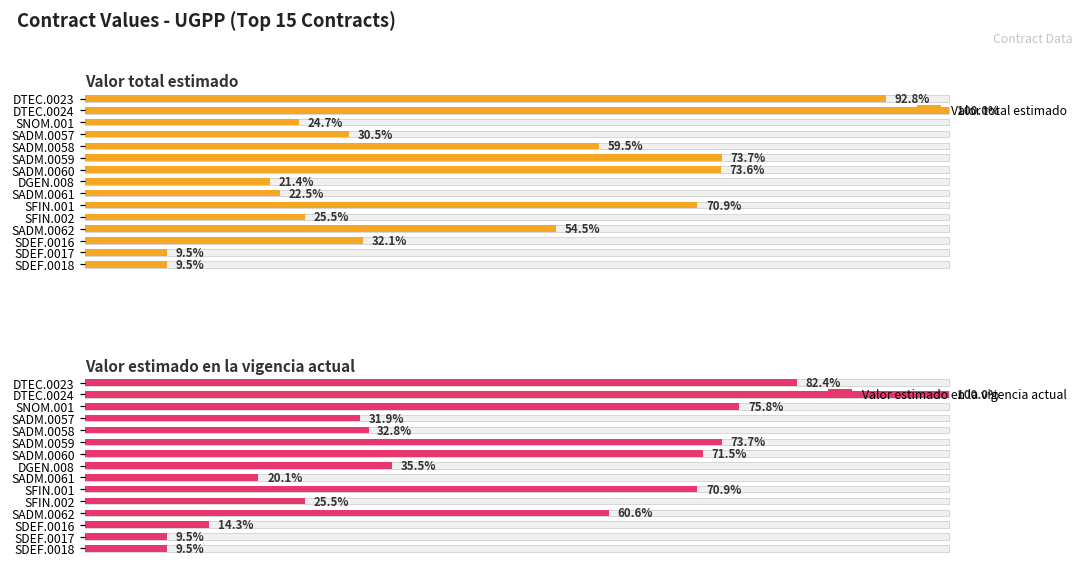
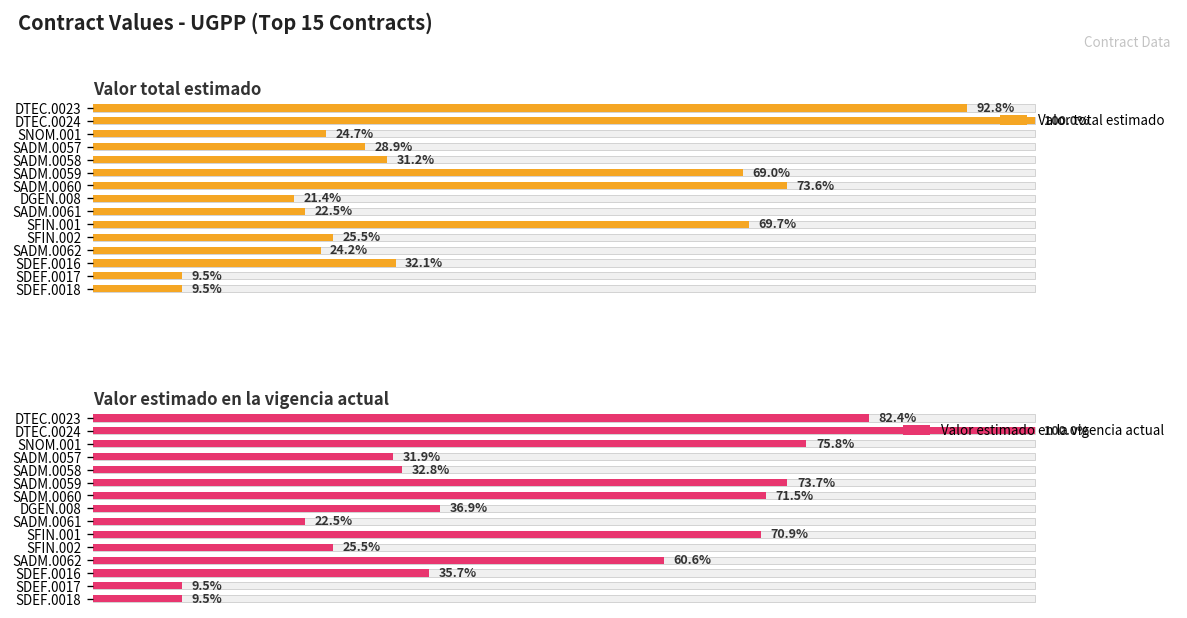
  {
    "Valor total estimado": {
      "Valor total estimado": {
        "DTEC.0024": "100.0%",
-       "SADM.0057": "30.5%",
-       "SADM.0058": "59.5%",
-       "SADM.0059": "73.7%",
-       "SFIN.001": "70.9%",
-       "SADM.0062": "54.5%"
+       "SADM.0057": "28.9%",
+       "SADM.0058": "31.2%",
+       "SADM.0059": "69.0%",
+       "SFIN.001": "69.7%",
+       "SADM.0062": "24.2%"
      }
    },
    "Valor estimado en la vigencia actual": {
      "Valor estimado en la vigencia actual": {
        "DTEC.0024": "100.0%",
-       "DGEN.008": "35.5%",
-       "SADM.0061": "20.1%",
-       "SDEF.0016": "14.3%"
+       "DGEN.008": "36.9%",
+       "SADM.0061": "22.5%",
+       "SDEF.0016": "35.7%"
      }
    }
  }
